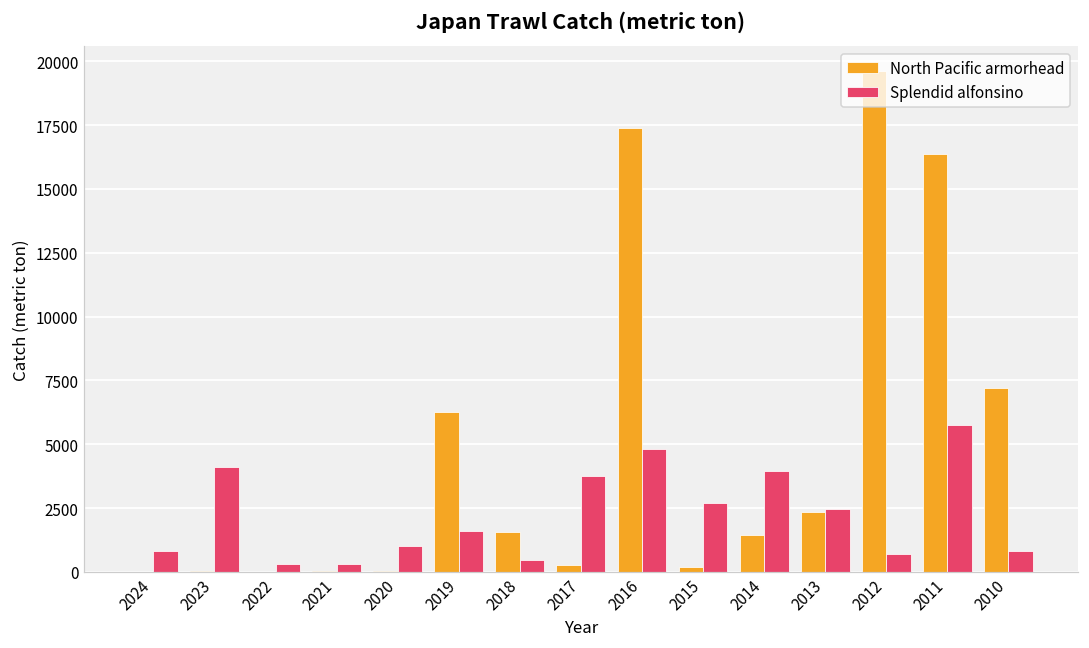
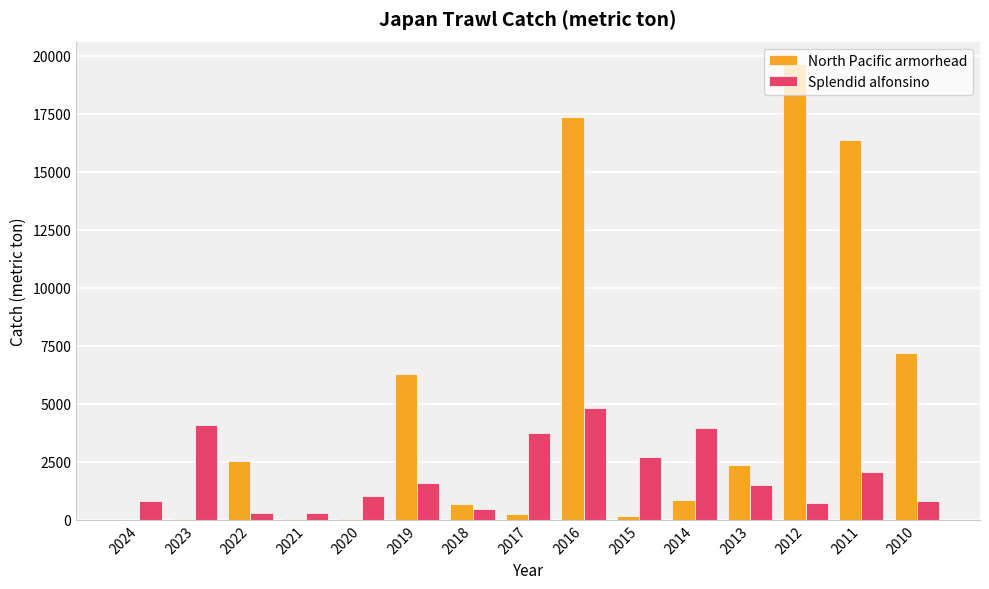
  {
    "North Pacific armorhead": {
-     "2022": 0,
+     "2022": 2500,
      "2019": 6300,
-     "2018": 1500,
+     "2018": 700,
      "2017": 300,
      "2016": 17400,
      "2015": 200,
-     "2014": 1400,
+     "2014": 900,
      "2013": 2400,
      "2011": 16400,
      "2010": 7200
    },
    "Splendid alfonsino": {
      "2024": 800,
      "2023": 4100,
      "2022": 300,
      "2021": 300,
      "2020": 1000,
      "2019": 1600,
      "2018": 500,
      "2017": 3800,
      "2016": 4800,
      "2015": 2700,
      "2014": 3900,
-     "2013": 2500,
+     "2013": 1500,
      "2012": 700,
-     "2011": 5800,
+     "2011": 2100,
      "2010": 800
    }
  }
